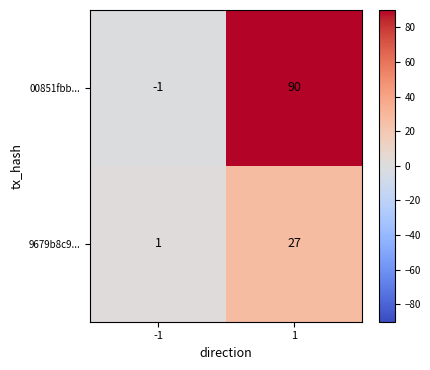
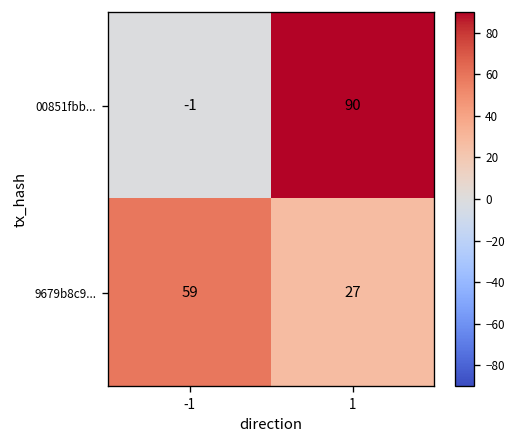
  {
    "00851fbb...": {
      "-1": -1,
      "1": 90
    },
    "9679b8c9...": {
-     "-1": 1,
+     "-1": 59,
      "1": 27
    }
  }
